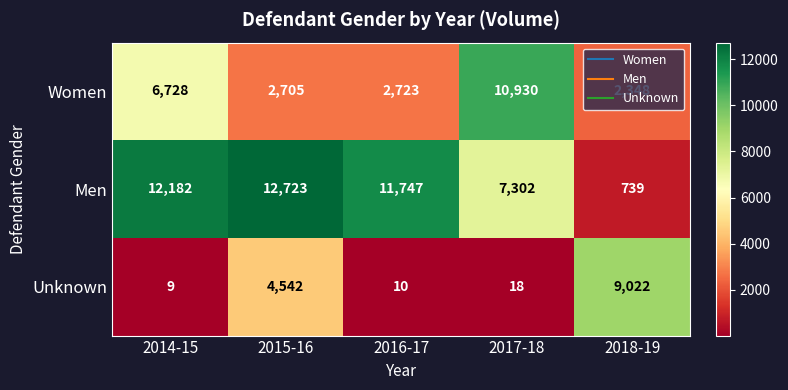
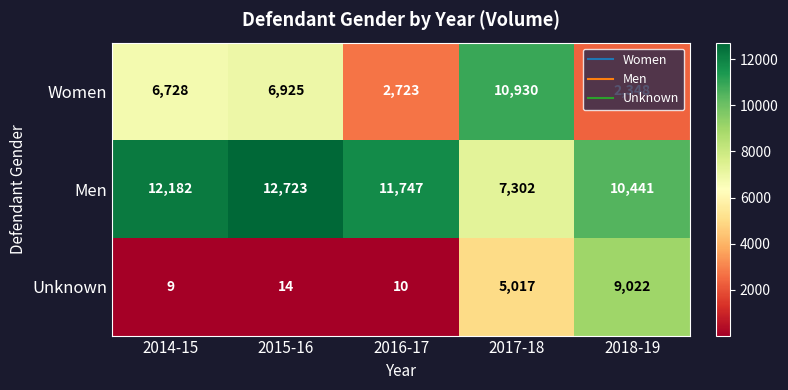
  {
    "Women": {
      "2014-15": "6,728",
-     "2015-16": "2,705",
+     "2015-16": "6,925",
      "2016-17": "2,723",
      "2017-18": "10,930"
    },
    "Men": {
      "2014-15": "12,182",
      "2015-16": "12,723",
      "2016-17": "11,747",
      "2017-18": "7,302",
-     "2018-19": "739"
+     "2018-19": "10,441"
    },
    "Unknown": {
      "2014-15": "9",
-     "2015-16": "4,542",
+     "2015-16": "14",
      "2016-17": "10",
-     "2017-18": "18",
+     "2017-18": "5,017",
      "2018-19": "9,022"
    }
  }
